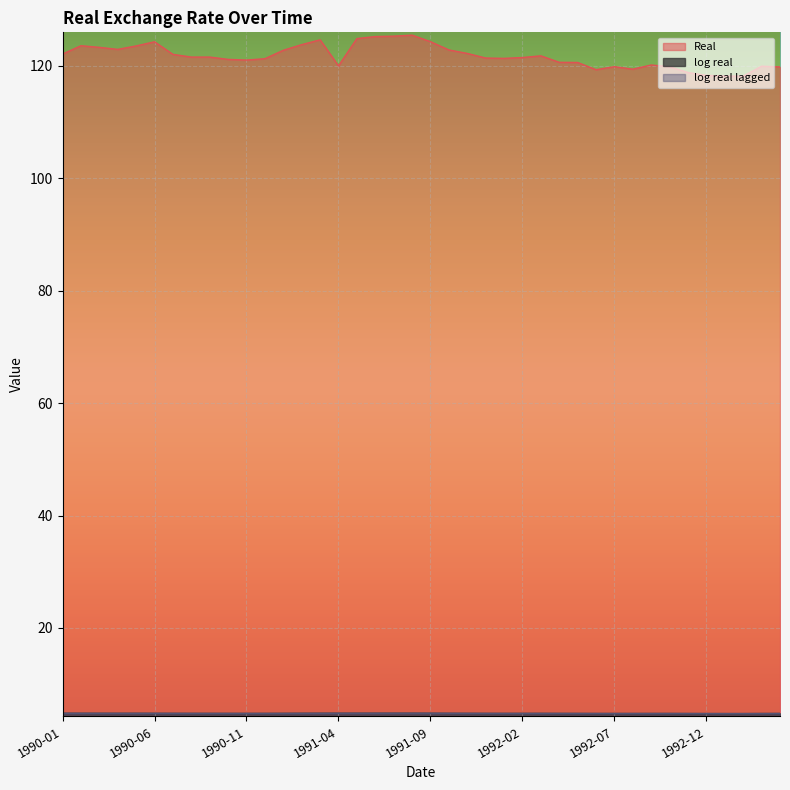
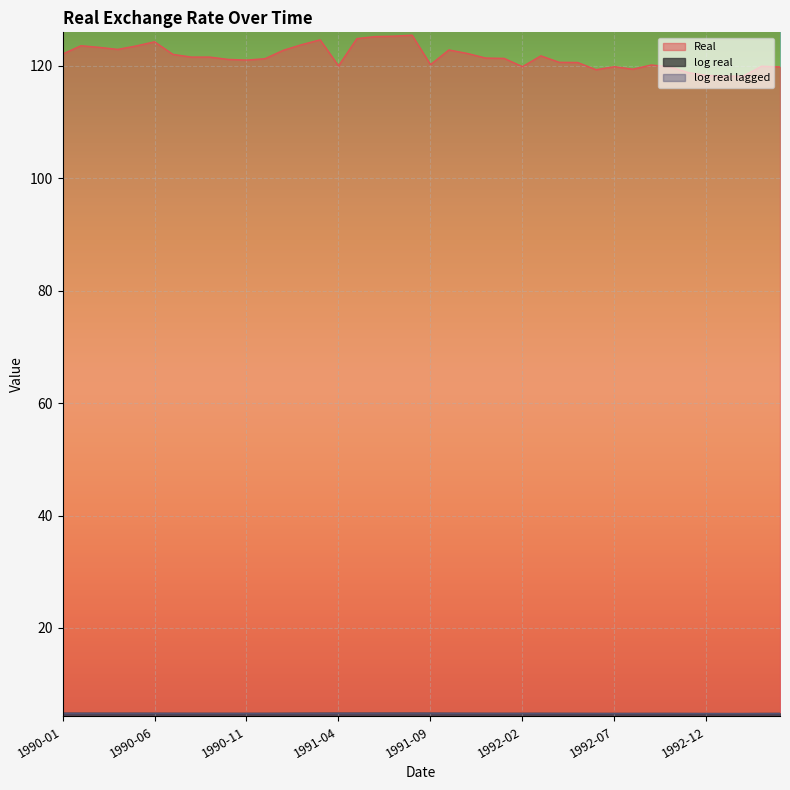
  {
    "Real": {
      "1990-01": 122,
      "1990-06": 124,
      "1990-11": 121,
      "1991-04": 120,
-     "1991-09": 124,
-     "1992-02": 121,
+     "1991-09": 120,
+     "1992-02": 120,
      "1992-07": 120
    }
  }
